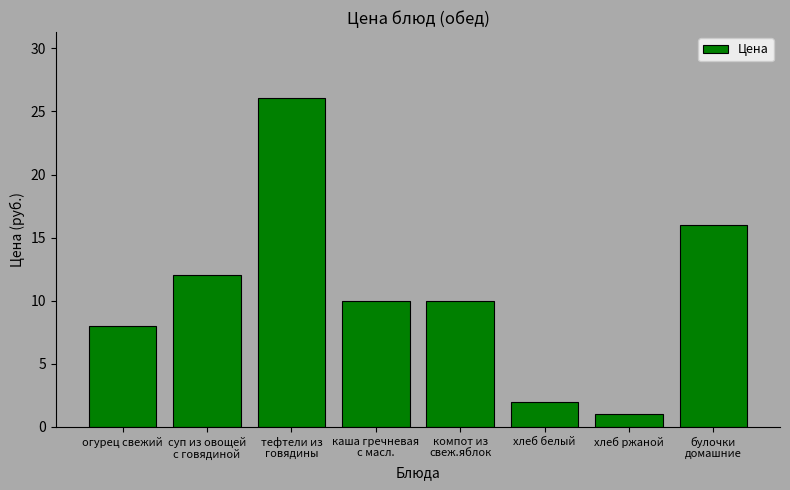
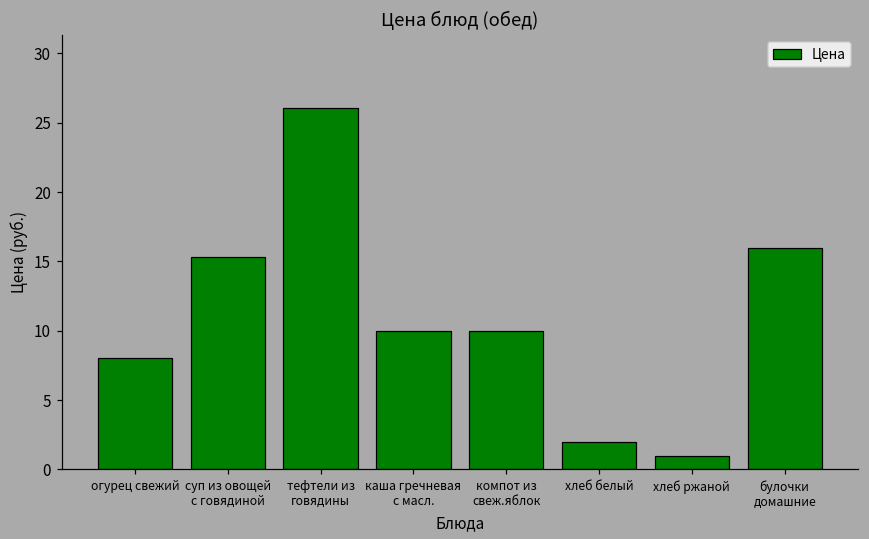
  {
    "огурец свежий": 8.0,
-   "суп из овощей с говядиной": 12.0,
+   "суп из овощей с говядиной": 15.3,
    "тефтели из говядины": 26.1,
    "каша гречневая с масл.": 10.0,
    "компот из свеж.яблок": 10.0,
    "хлеб белый": 2.0,
    "хлеб ржаной": 1.0,
    "булочки домашние": 16.0
  }
